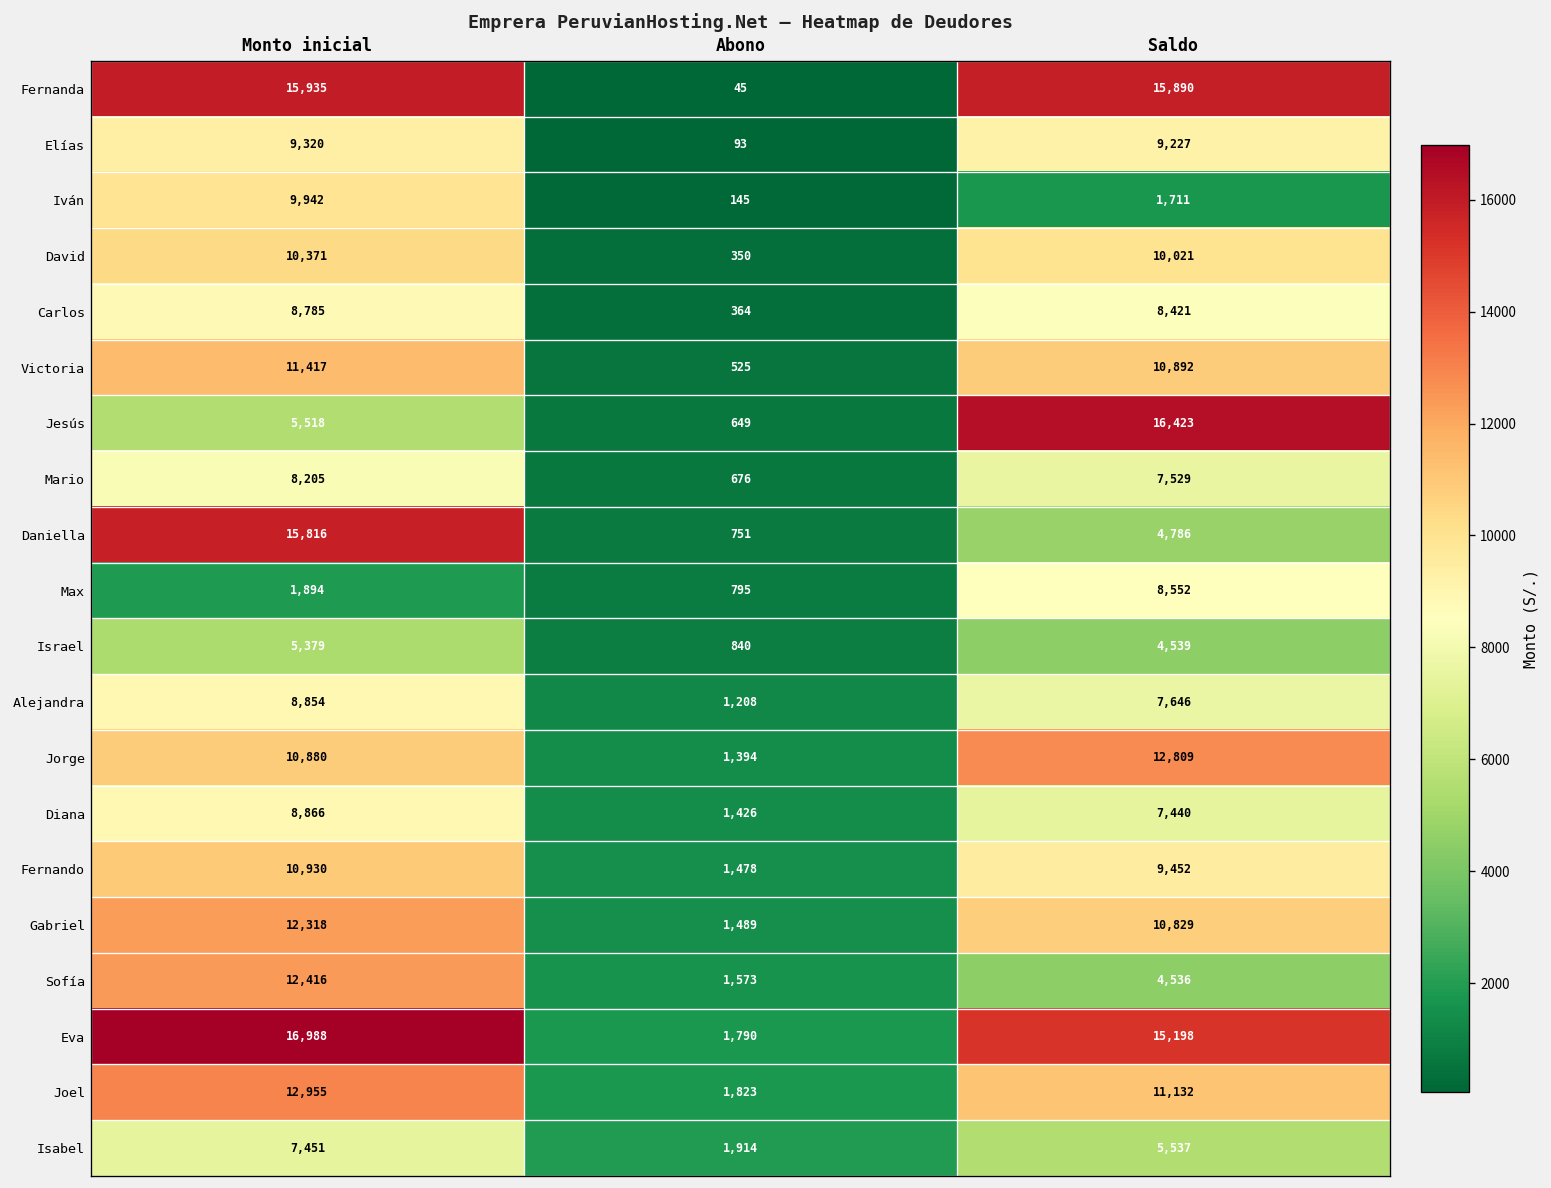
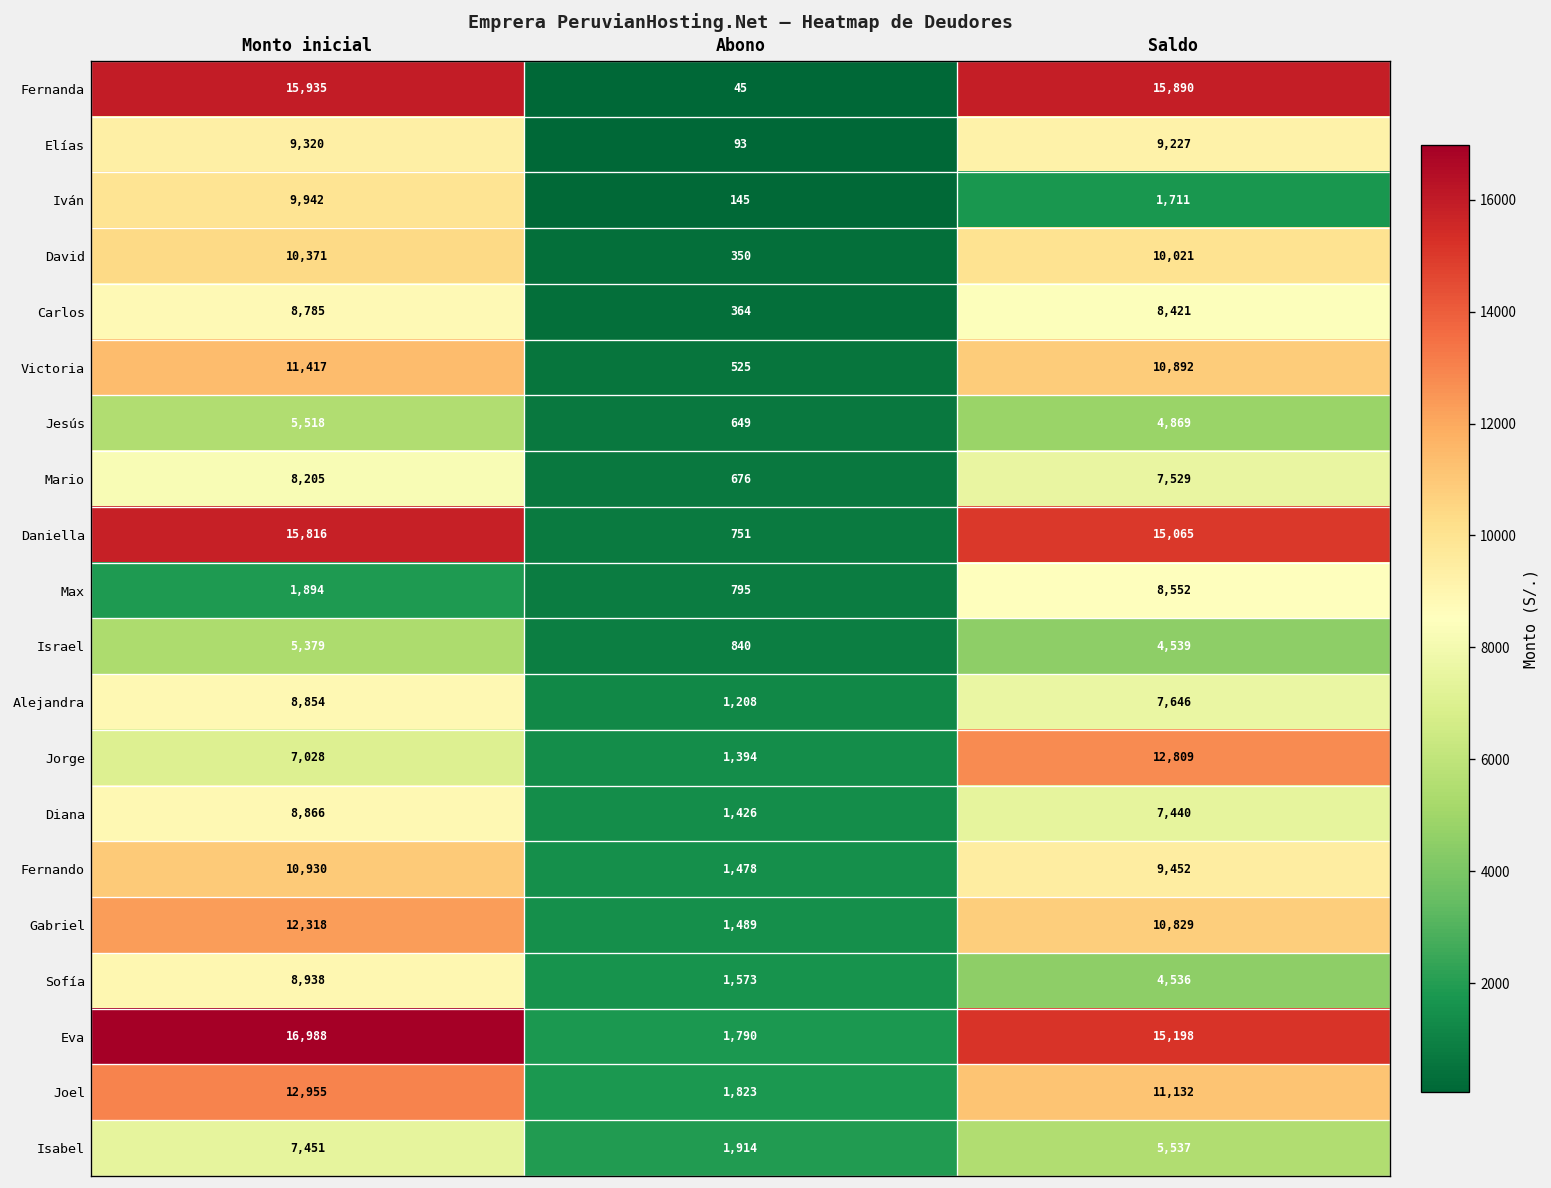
  {
    "Fernanda": {
      "Monto inicial": "15,935",
      "Abono": "45",
      "Saldo": "15,890"
    },
    "Elías": {
      "Monto inicial": "9,320",
      "Abono": "93",
      "Saldo": "9,227"
    },
    "Iván": {
      "Monto inicial": "9,942",
      "Abono": "145",
      "Saldo": "1,711"
    },
    "David": {
      "Monto inicial": "10,371",
      "Abono": "350",
      "Saldo": "10,021"
    },
    "Carlos": {
      "Monto inicial": "8,785",
      "Abono": "364",
      "Saldo": "8,421"
    },
    "Victoria": {
      "Monto inicial": "11,417",
      "Abono": "525",
      "Saldo": "10,892"
    },
    "Jesús": {
      "Monto inicial": "5,518",
      "Abono": "649",
-     "Saldo": "16,423"
+     "Saldo": "4,869"
    },
    "Mario": {
      "Monto inicial": "8,205",
      "Abono": "676",
      "Saldo": "7,529"
    },
    "Daniella": {
      "Monto inicial": "15,816",
      "Abono": "751",
-     "Saldo": "4,786"
+     "Saldo": "15,065"
    },
    "Max": {
      "Monto inicial": "1,894",
      "Abono": "795",
      "Saldo": "8,552"
    },
    "Israel": {
      "Monto inicial": "5,379",
      "Abono": "840",
      "Saldo": "4,539"
    },
    "Alejandra": {
      "Monto inicial": "8,854",
      "Abono": "1,208",
      "Saldo": "7,646"
    },
    "Jorge": {
-     "Monto inicial": "10,880",
+     "Monto inicial": "7,028",
      "Abono": "1,394",
      "Saldo": "12,809"
    },
    "Diana": {
      "Monto inicial": "8,866",
      "Abono": "1,426",
      "Saldo": "7,440"
    },
    "Fernando": {
      "Monto inicial": "10,930",
      "Abono": "1,478",
      "Saldo": "9,452"
    },
    "Gabriel": {
      "Monto inicial": "12,318",
      "Abono": "1,489",
      "Saldo": "10,829"
    },
    "Sofía": {
-     "Monto inicial": "12,416",
+     "Monto inicial": "8,938",
      "Abono": "1,573",
      "Saldo": "4,536"
    },
    "Eva": {
      "Monto inicial": "16,988",
      "Abono": "1,790",
      "Saldo": "15,198"
    },
    "Joel": {
      "Monto inicial": "12,955",
      "Abono": "1,823",
      "Saldo": "11,132"
    },
    "Isabel": {
      "Monto inicial": "7,451",
      "Abono": "1,914",
      "Saldo": "5,537"
    }
  }
